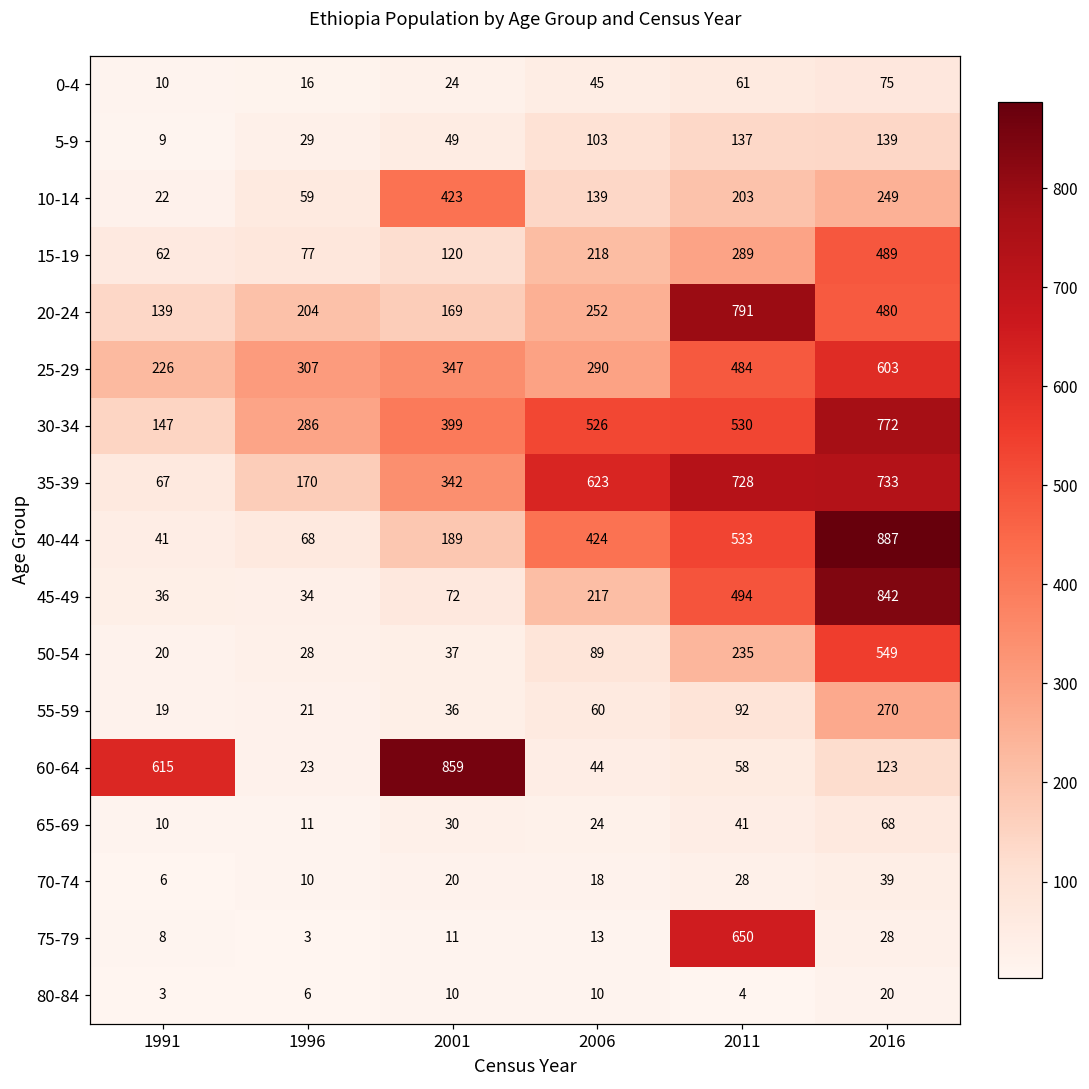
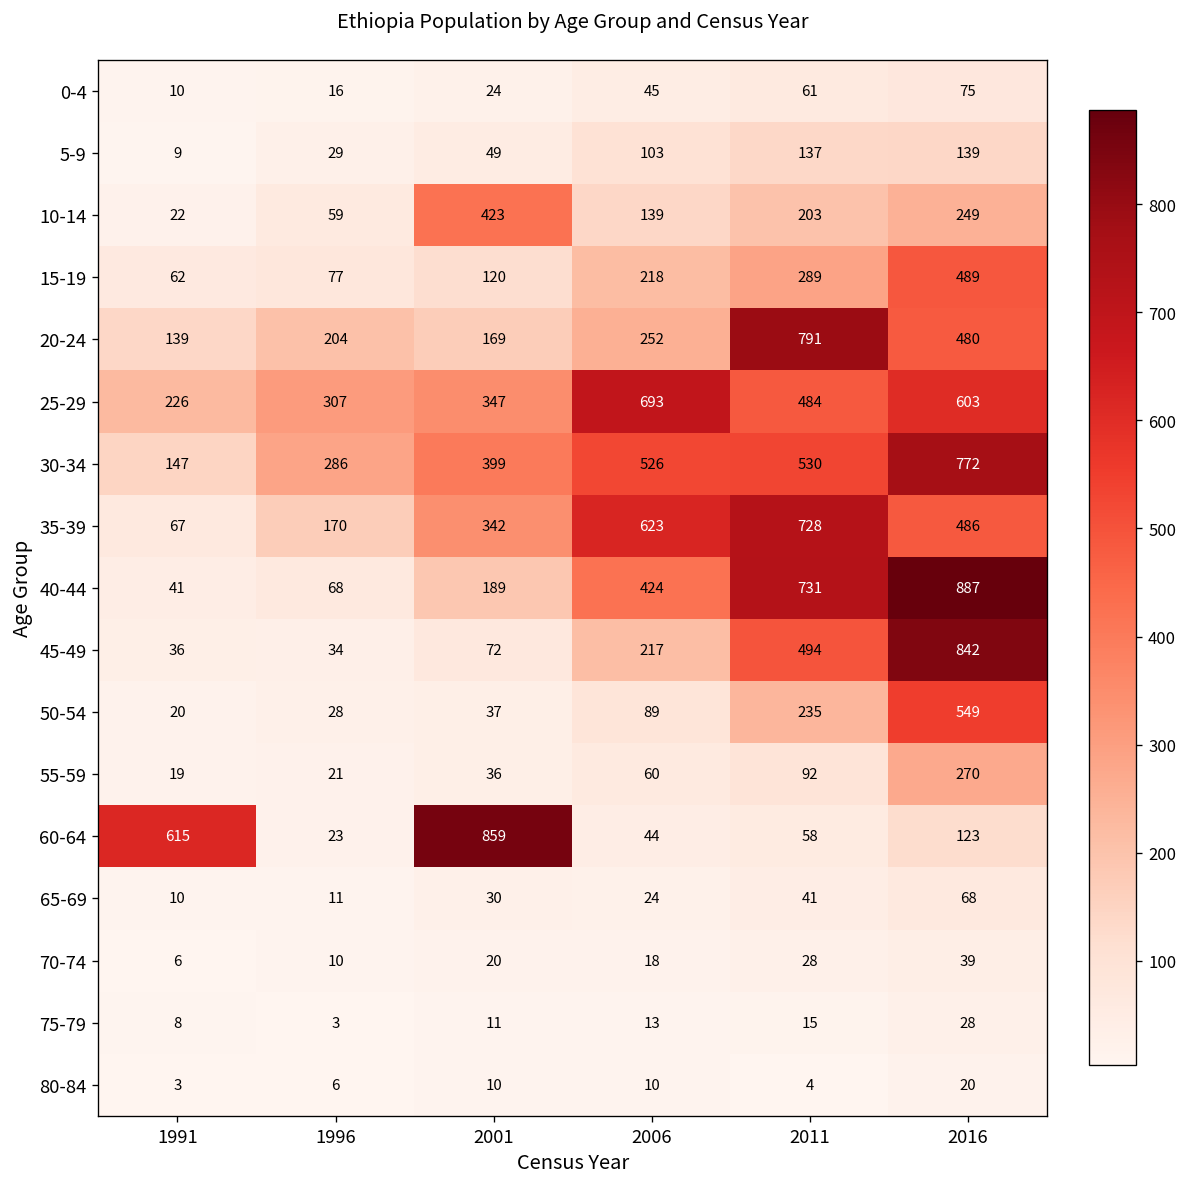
  {
    "0-4": {
      "1991": 10,
      "1996": 16,
      "2001": 24,
      "2006": 45,
      "2011": 61,
      "2016": 75
    },
    "5-9": {
      "1991": 9,
      "1996": 29,
      "2001": 49,
      "2006": 103,
      "2011": 137,
      "2016": 139
    },
    "10-14": {
      "1991": 22,
      "1996": 59,
      "2001": 423,
      "2006": 139,
      "2011": 203,
      "2016": 249
    },
    "15-19": {
      "1991": 62,
      "1996": 77,
      "2001": 120,
      "2006": 218,
      "2011": 289,
      "2016": 489
    },
    "20-24": {
      "1991": 139,
      "1996": 204,
      "2001": 169,
      "2006": 252,
      "2011": 791,
      "2016": 480
    },
    "25-29": {
      "1991": 226,
      "1996": 307,
      "2001": 347,
-     "2006": 290,
+     "2006": 693,
      "2011": 484,
      "2016": 603
    },
    "30-34": {
      "1991": 147,
      "1996": 286,
      "2001": 399,
      "2006": 526,
      "2011": 530,
      "2016": 772
    },
    "35-39": {
      "1991": 67,
      "1996": 170,
      "2001": 342,
      "2006": 623,
      "2011": 728,
-     "2016": 733
+     "2016": 486
    },
    "40-44": {
      "1991": 41,
      "1996": 68,
      "2001": 189,
      "2006": 424,
-     "2011": 533,
+     "2011": 731,
      "2016": 887
    },
    "45-49": {
      "1991": 36,
      "1996": 34,
      "2001": 72,
      "2006": 217,
      "2011": 494,
      "2016": 842
    },
    "50-54": {
      "1991": 20,
      "1996": 28,
      "2001": 37,
      "2006": 89,
      "2011": 235,
      "2016": 549
    },
    "55-59": {
      "1991": 19,
      "1996": 21,
      "2001": 36,
      "2006": 60,
      "2011": 92,
      "2016": 270
    },
    "60-64": {
      "1991": 615,
      "1996": 23,
      "2001": 859,
      "2006": 44,
      "2011": 58,
      "2016": 123
    },
    "65-69": {
      "1991": 10,
      "1996": 11,
      "2001": 30,
      "2006": 24,
      "2011": 41,
      "2016": 68
    },
    "70-74": {
      "1991": 6,
      "1996": 10,
      "2001": 20,
      "2006": 18,
      "2011": 28,
      "2016": 39
    },
    "75-79": {
      "1991": 8,
      "1996": 3,
      "2001": 11,
      "2006": 13,
-     "2011": 650,
+     "2011": 15,
      "2016": 28
    },
    "80-84": {
      "1991": 3,
      "1996": 6,
      "2001": 10,
      "2006": 10,
      "2011": 4,
      "2016": 20
    }
  }
